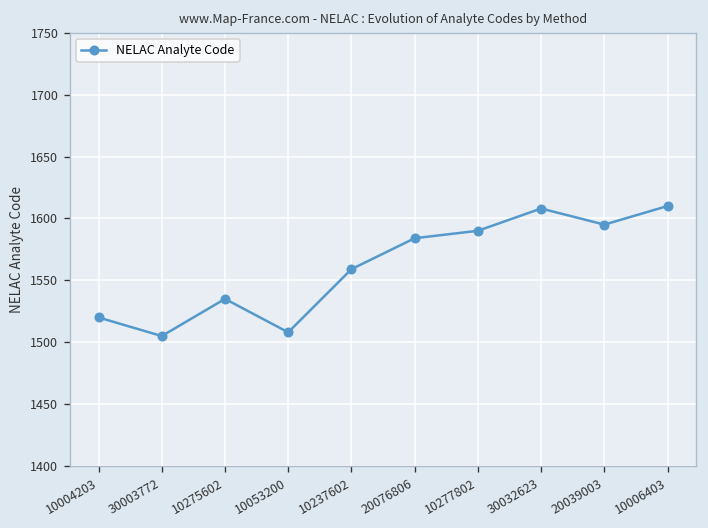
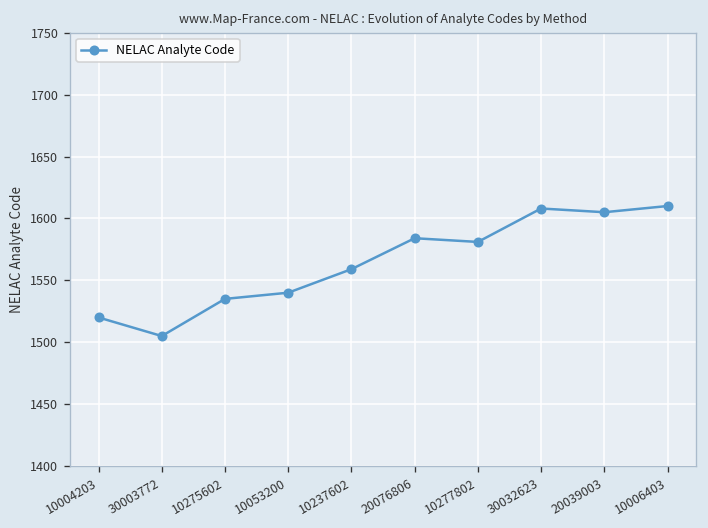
  {
    "10004203": 1520,
    "30003772": 1505,
    "10275602": 1535,
-   "10053200": 1508,
+   "10053200": 1540,
    "10237602": 1559,
    "20076806": 1584,
-   "10277802": 1590,
+   "10277802": 1581,
    "30032623": 1608,
-   "20039003": 1595,
+   "20039003": 1605,
    "10006403": 1610
  }
